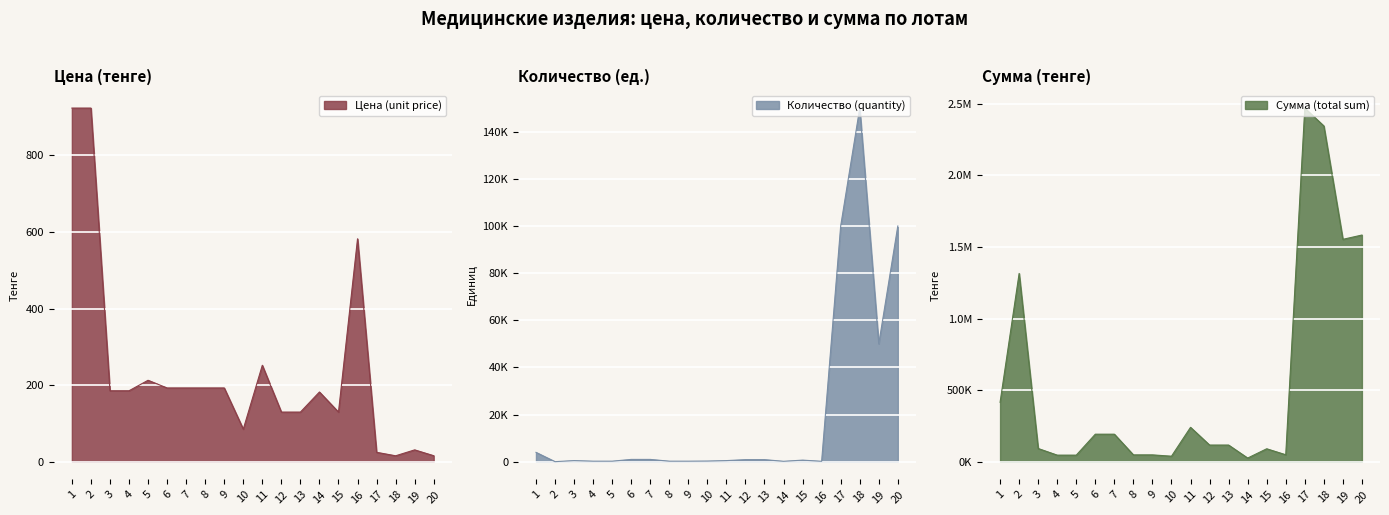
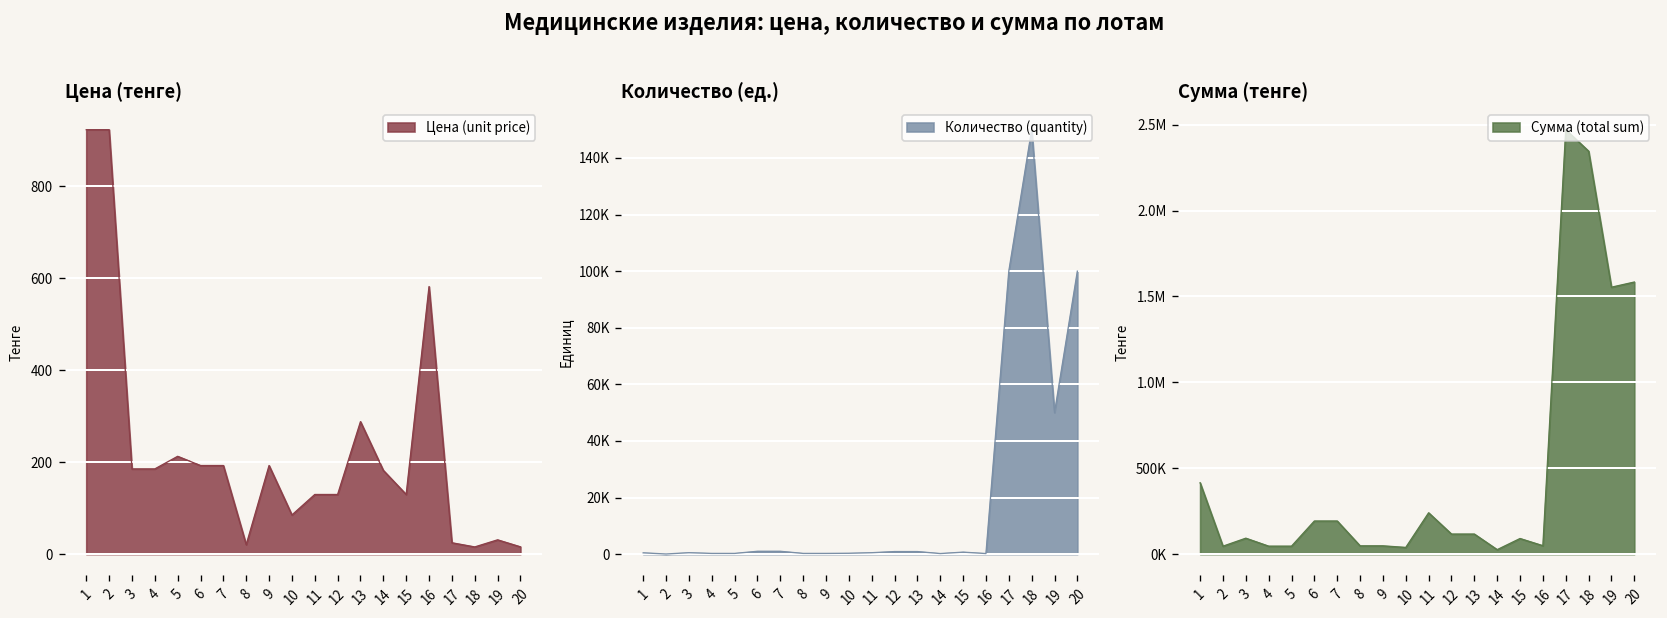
  {
    "Цена (тенге)": {
      "1": 920,
      "2": 920,
      "3": 190,
      "4": 190,
      "5": 210,
      "6": 190,
      "7": 190,
-     "8": 190,
+     "8": 20,
      "9": 190,
      "10": 90,
-     "11": 250,
+     "11": 130,
      "12": 130,
-     "13": 130,
+     "13": 290,
      "14": 180,
      "15": 130,
      "16": 580,
      "17": 20,
      "18": 20,
      "19": 30,
      "20": 20
    },
    "Количество (ед.)": {
-     "1": 4000,
+     "1": 0,
      "2": 0,
      "3": 1000,
      "4": 0,
      "5": 0,
      "6": 1000,
      "7": 1000,
      "8": 0,
      "9": 0,
      "10": 0,
      "11": 1000,
      "12": 1000,
      "13": 1000,
      "14": 0,
      "15": 1000,
      "16": 0,
      "17": 100000,
      "19": 50000,
      "20": 100000
    },
    "Сумма (тенге)": {
      "1": 420000,
-     "2": 1320000,
+     "2": 50000,
      "3": 90000,
      "4": 50000,
      "5": 50000,
      "6": 190000,
      "7": 190000,
      "8": 50000,
      "9": 50000,
      "10": 40000,
      "11": 240000,
      "12": 120000,
      "13": 120000,
      "14": 30000,
      "15": 90000,
      "16": 50000,
      "18": 2350000,
      "19": 1550000,
      "20": 1580000
    }
  }
